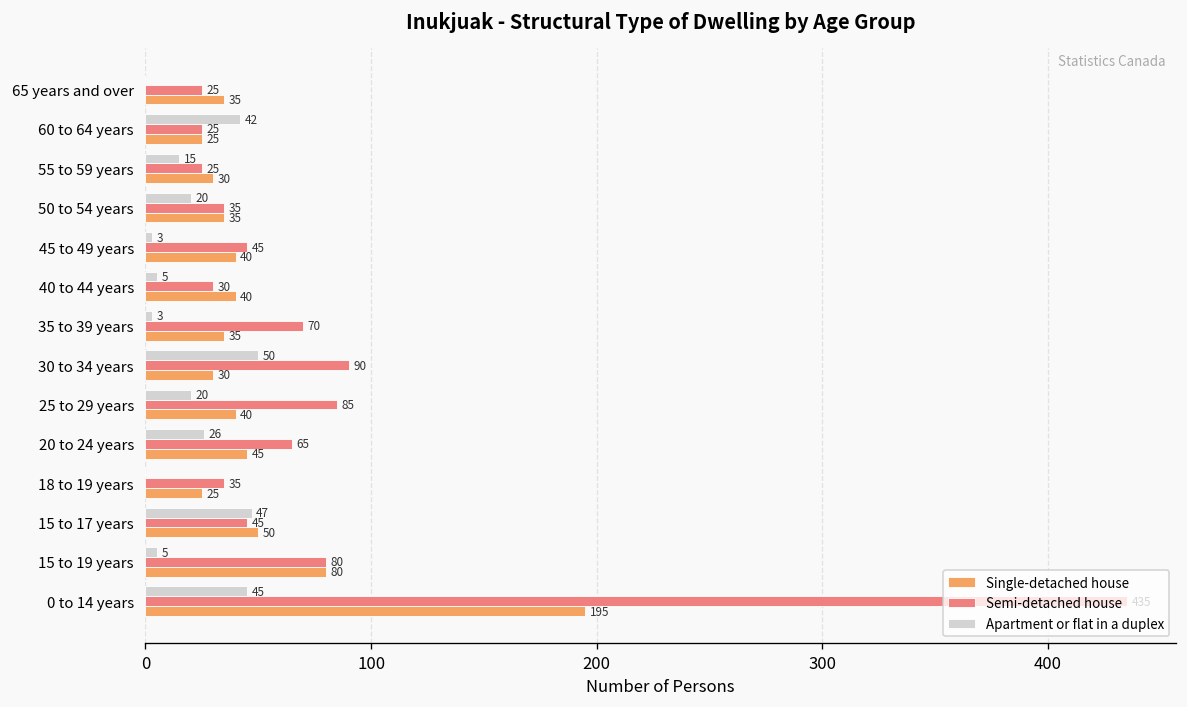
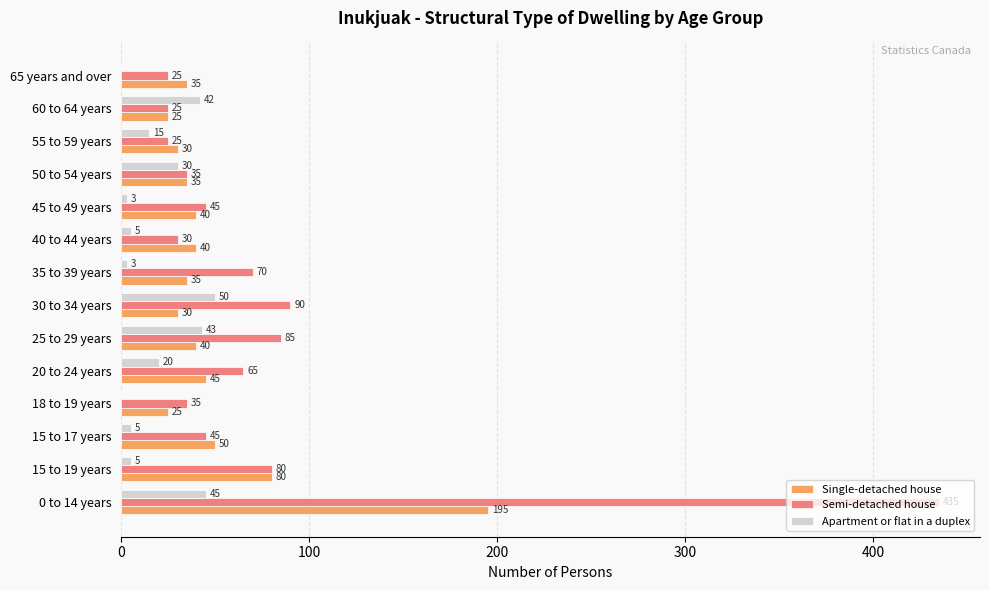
  {
    "Apartment or flat in a duplex": {
      "60 to 64 years": 42,
      "55 to 59 years": 15,
-     "50 to 54 years": 20,
+     "50 to 54 years": 30,
      "45 to 49 years": 3,
      "40 to 44 years": 5,
      "35 to 39 years": 3,
      "30 to 34 years": 50,
-     "25 to 29 years": 20,
-     "20 to 24 years": 26,
-     "15 to 17 years": 47,
+     "25 to 29 years": 43,
+     "20 to 24 years": 20,
+     "15 to 17 years": 5,
      "15 to 19 years": 5,
      "0 to 14 years": 45
    }
  }
